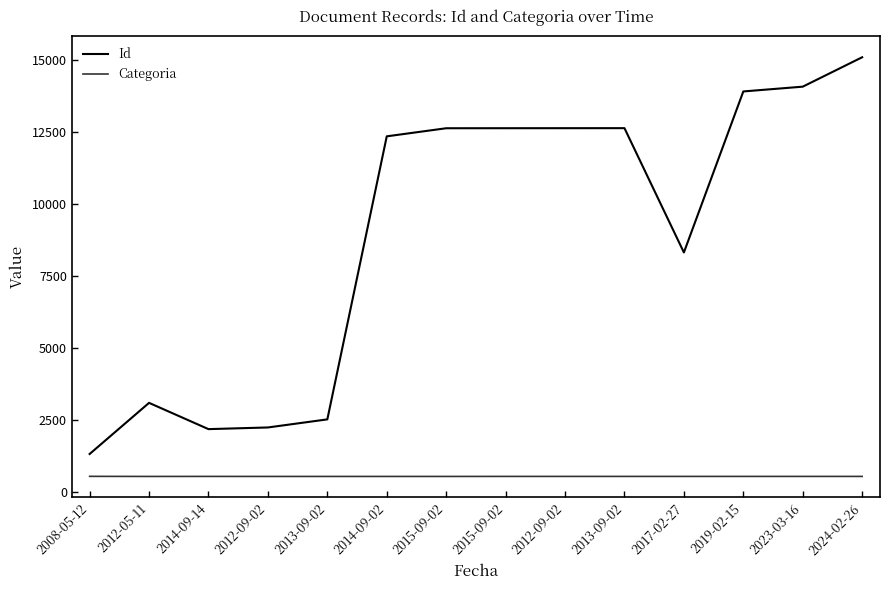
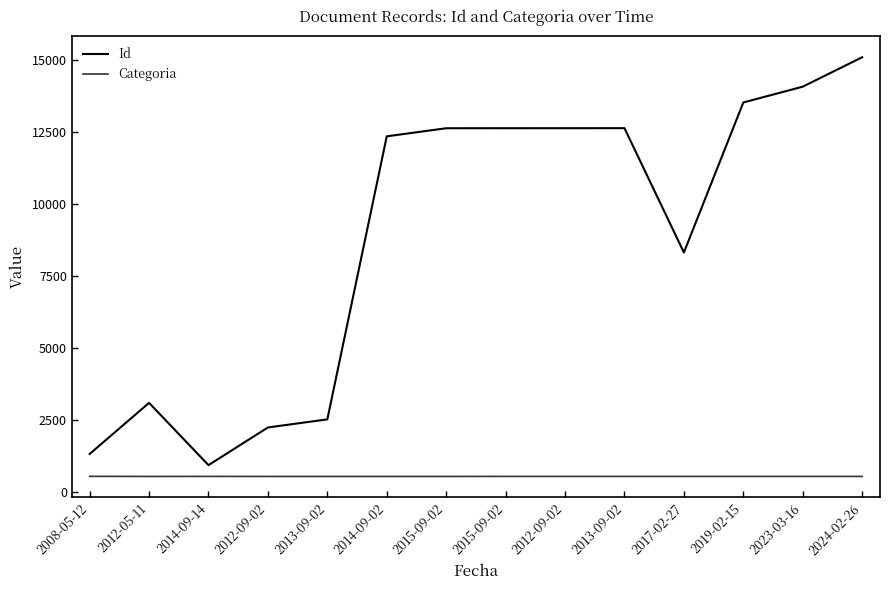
  {
    "Id": {
      "2008-05-12": 1300,
      "2012-05-11": 3100,
-     "2014-09-14": 2200,
+     "2014-09-14": 900,
      "2014-09-02": 12300,
      "2017-02-27": 8300,
-     "2019-02-15": 13900,
+     "2019-02-15": 13500,
      "2023-03-16": 14100,
      "2024-02-26": 15100
    },
    "Categoria": {
      "2008-05-12": 500,
      "2012-05-11": 500,
      "2014-09-14": 500,
      "2014-09-02": 500,
      "2017-02-27": 500,
      "2019-02-15": 500,
      "2023-03-16": 500,
      "2024-02-26": 500
    }
  }
